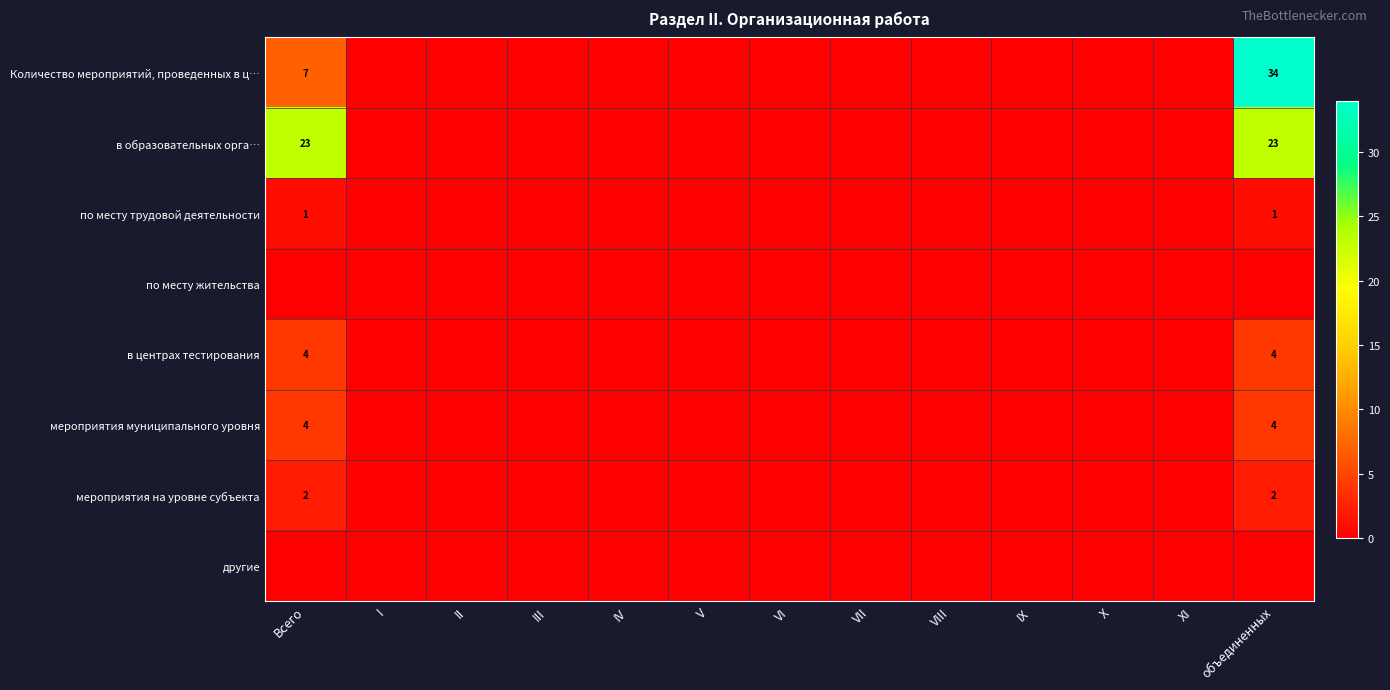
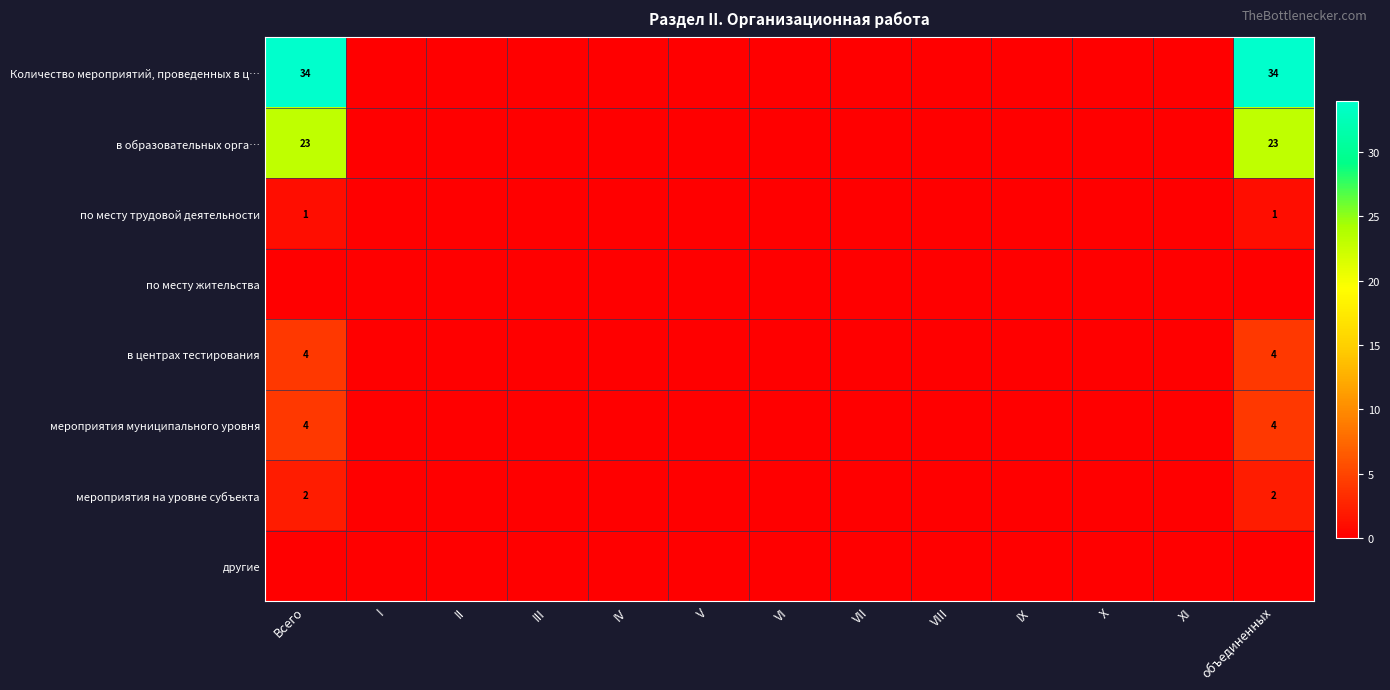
  {
    "Количество мероприятий, проведенных в ц…": {
-     "Всего": 7,
+     "Всего": 34,
      "объединенных": 34
    },
    "в образовательных орга…": {
      "Всего": 23,
      "объединенных": 23
    },
    "по месту трудовой деятельности": {
      "Всего": 1,
      "объединенных": 1
    },
    "в центрах тестирования": {
      "Всего": 4,
      "объединенных": 4
    },
    "мероприятия муниципального уровня": {
      "Всего": 4,
      "объединенных": 4
    },
    "мероприятия на уровне субъекта": {
      "Всего": 2,
      "объединенных": 2
    }
  }
